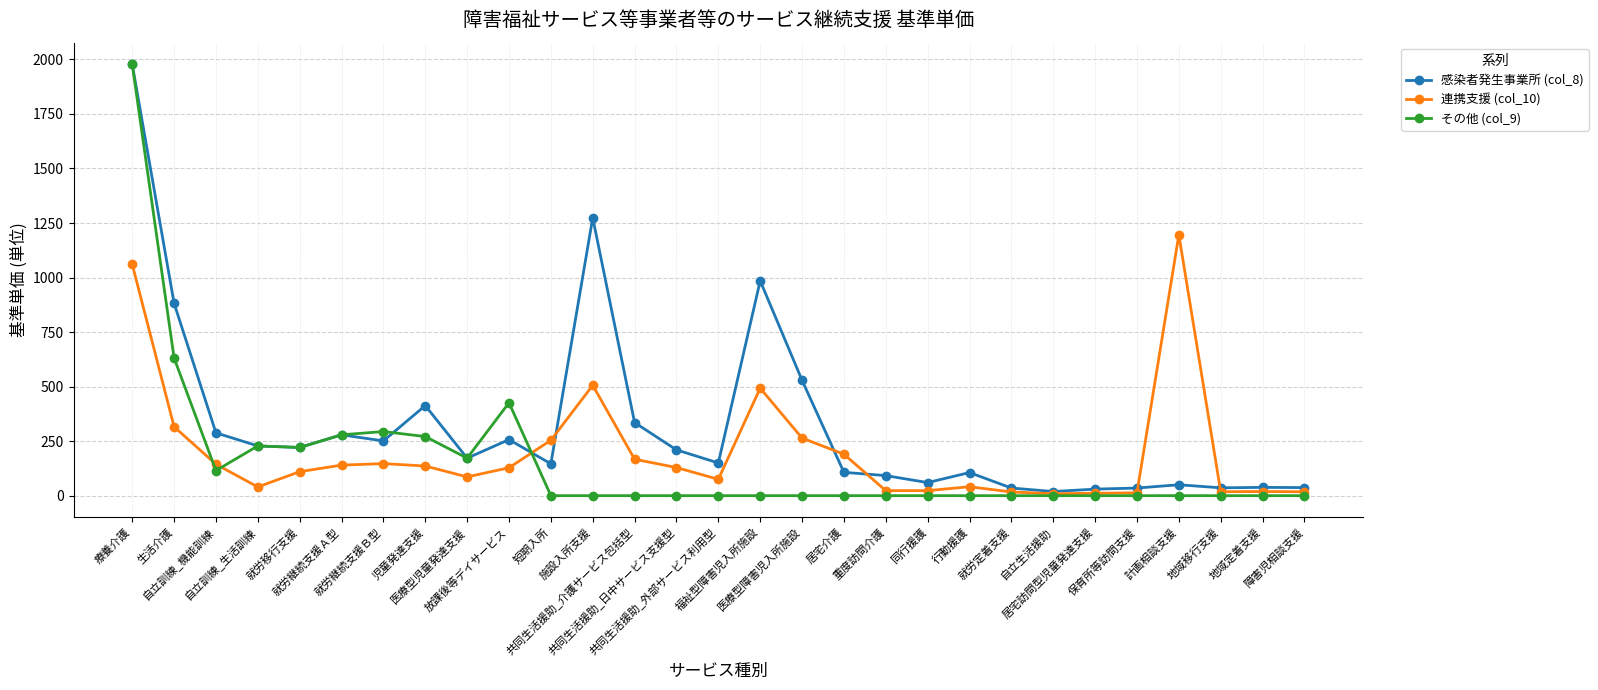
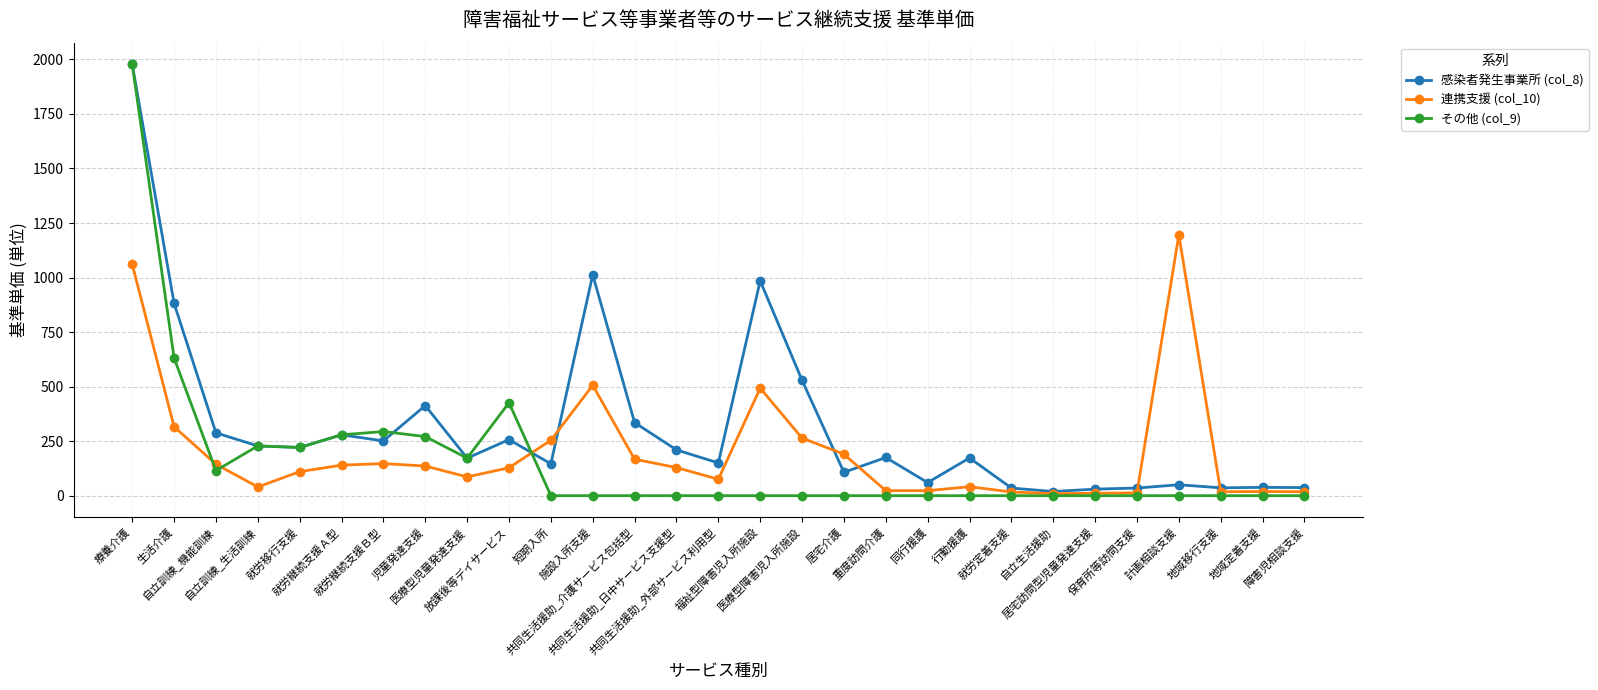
  {
    "感染者発生事業所 (col_8)": {
      "生活介護": 880,
      "自立訓練_機能訓練": 290,
      "就労継続支援Ｂ型": 250,
      "児童発達支援": 410,
      "放課後等デイサービス": 260,
      "短期入所": 150,
-     "施設入所支援": 1270,
+     "施設入所支援": 1010,
      "共同生活援助_介護サービス包括型": 340,
      "共同生活援助_日中サービス支援型": 210,
      "共同生活援助_外部サービス利用型": 150,
      "福祉型障害児入所施設": 990,
      "医療型障害児入所施設": 530,
      "居宅介護": 110,
-     "重度訪問介護": 90,
+     "重度訪問介護": 180,
      "同行援護": 60,
-     "行動援護": 110,
+     "行動援護": 170,
      "就労定着支援": 40,
      "居宅訪問型児童発達支援": 30,
      "保育所等訪問支援": 40,
      "計画相談支援": 50,
      "地域移行支援": 40,
      "地域定着支援": 40,
      "障害児相談支援": 40
    },
    "連携支援 (col_10)": {
      "療養介護": 1060,
      "生活介護": 320,
      "自立訓練_機能訓練": 140,
      "自立訓練_生活訓練": 40,
      "就労移行支援": 110,
      "就労継続支援Ａ型": 140,
      "就労継続支援Ｂ型": 150,
      "児童発達支援": 140,
      "医療型児童発達支援": 90,
      "放課後等デイサービス": 130,
      "短期入所": 250,
      "施設入所支援": 510,
      "共同生活援助_介護サービス包括型": 170,
      "共同生活援助_日中サービス支援型": 130,
      "共同生活援助_外部サービス利用型": 80,
      "福祉型障害児入所施設": 490,
      "医療型障害児入所施設": 260,
      "居宅介護": 190,
      "重度訪問介護": 20,
      "同行援護": 20,
      "行動援護": 40,
      "就労定着支援": 20,
      "保育所等訪問支援": 10,
      "計画相談支援": 1200,
      "地域移行支援": 20,
      "地域定着支援": 20,
      "障害児相談支援": 20
    },
    "その他 (col_9)": {
      "生活介護": 630,
      "自立訓練_機能訓練": 120,
      "就労継続支援Ｂ型": 290,
      "児童発達支援": 270,
      "放課後等デイサービス": 430,
      "短期入所": 0,
      "施設入所支援": 0,
      "共同生活援助_介護サービス包括型": 0,
      "共同生活援助_日中サービス支援型": 0,
      "共同生活援助_外部サービス利用型": 0,
      "福祉型障害児入所施設": 0,
      "医療型障害児入所施設": 0,
      "居宅介護": 0,
      "重度訪問介護": 0,
      "同行援護": 0,
      "行動援護": 0,
      "就労定着支援": 0,
      "保育所等訪問支援": 0,
      "計画相談支援": 0,
      "地域移行支援": 0,
      "地域定着支援": 0,
      "障害児相談支援": 0
    }
  }
